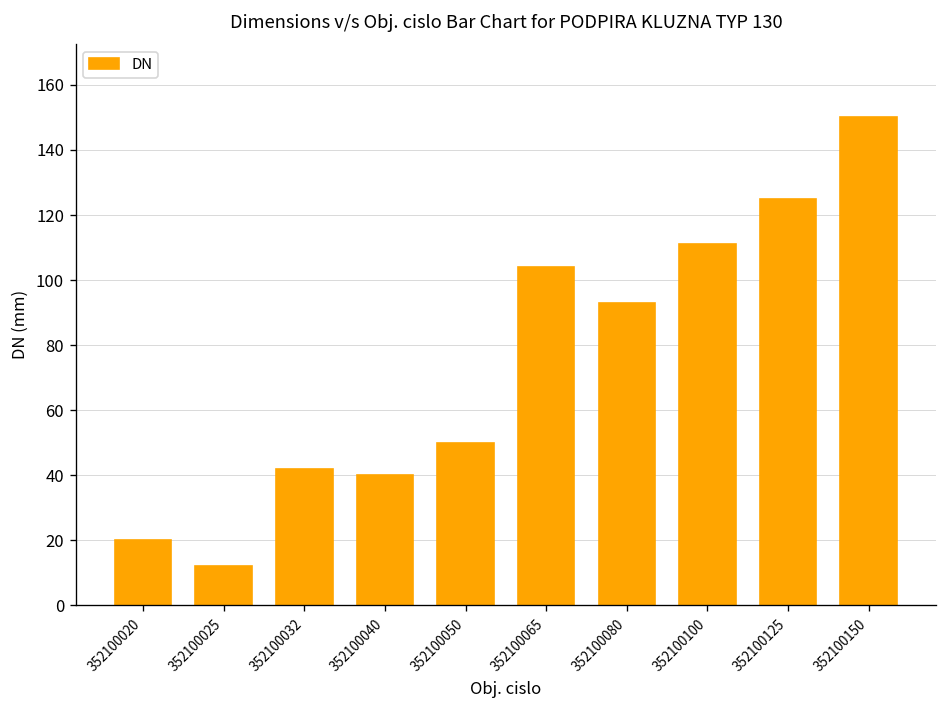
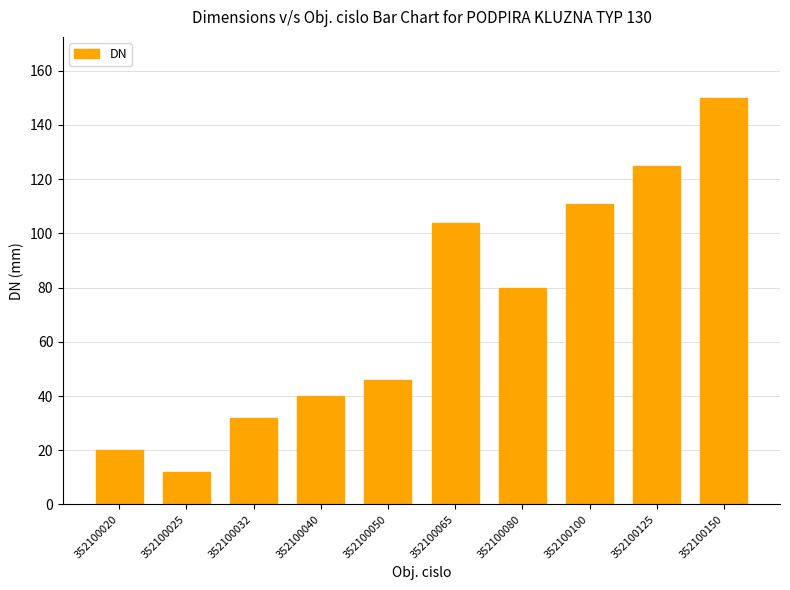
  {
    "352100020": 20,
    "352100025": 12,
-   "352100032": 42,
+   "352100032": 32,
    "352100040": 40,
-   "352100050": 50,
+   "352100050": 46,
    "352100065": 104,
-   "352100080": 93,
+   "352100080": 80,
    "352100100": 111,
    "352100125": 125,
    "352100150": 150
  }
